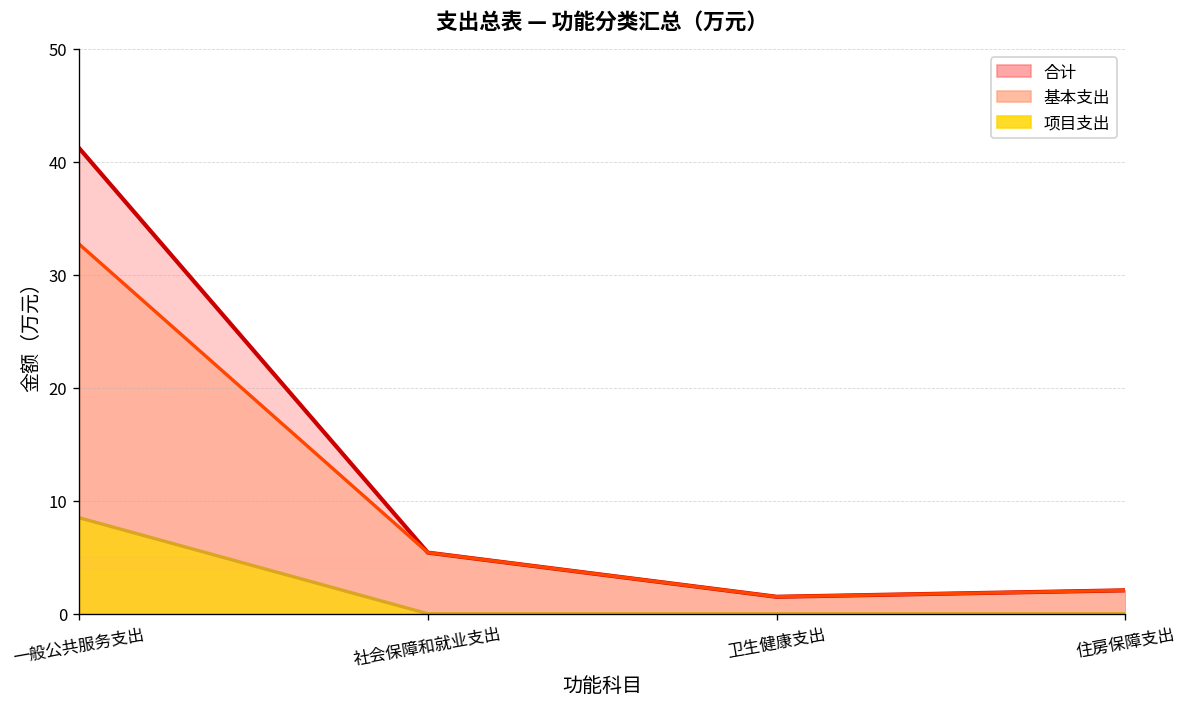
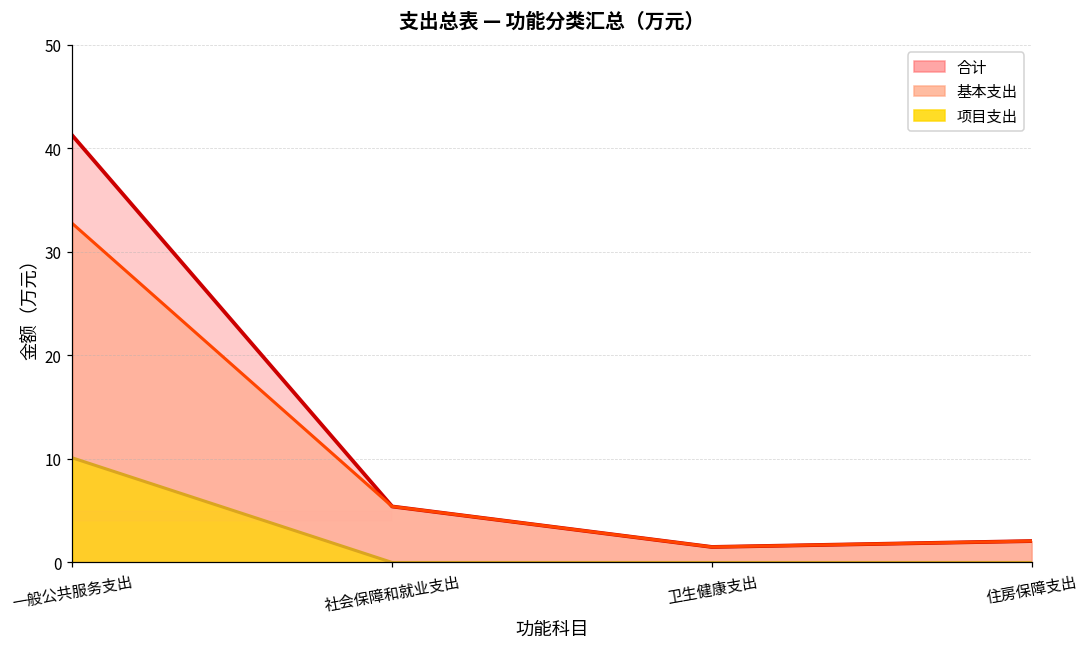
  {
    "项目支出": {
-     "一般公共服务支出": 9,
+     "一般公共服务支出": 10,
      "社会保障和就业支出": 0,
      "卫生健康支出": 0,
      "住房保障支出": 0
    }
  }
